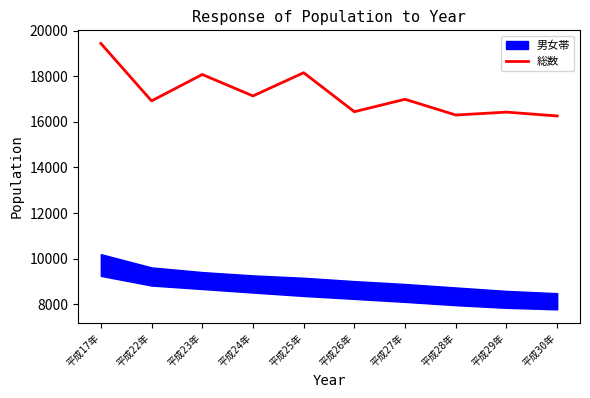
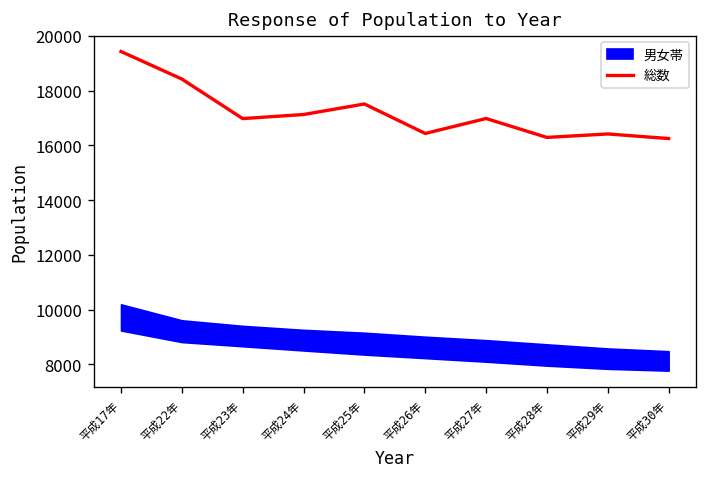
  {
    "総数": {
      "平成17年": 19400,
-     "平成22年": 16900,
-     "平成23年": 18100,
+     "平成22年": 18400,
+     "平成23年": 17000,
      "平成24年": 17100,
-     "平成25年": 18100,
+     "平成25年": 17500,
      "平成26年": 16400,
      "平成27年": 17000,
      "平成28年": 16300,
      "平成29年": 16400,
      "平成30年": 16300
    }
  }
